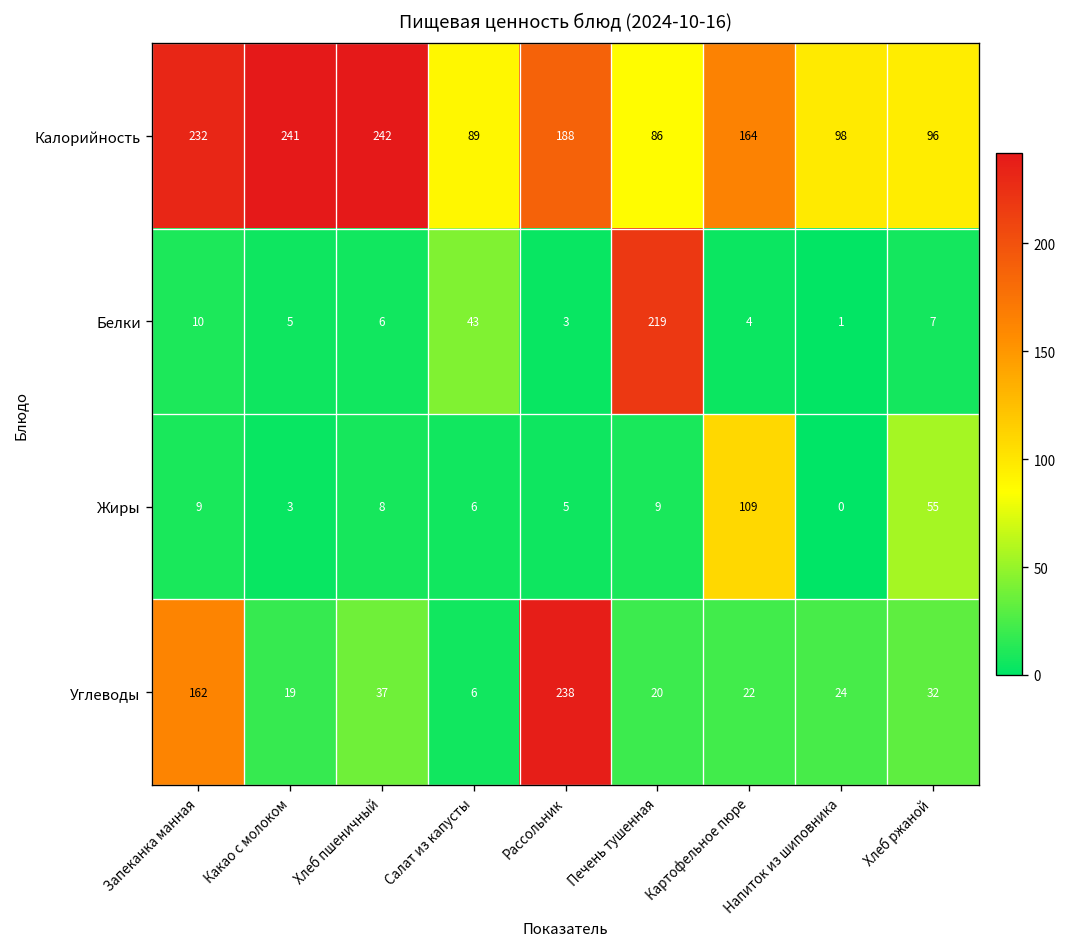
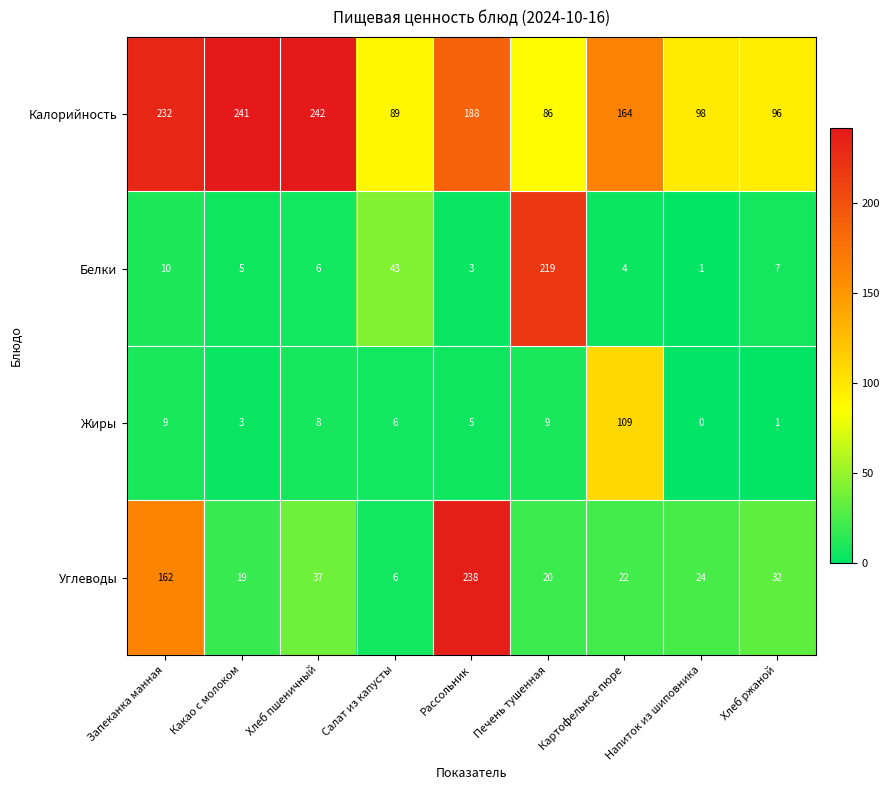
  {
    "Калорийность": {
      "Запеканка манная": 232,
      "Какао с молоком": 241,
      "Хлеб пшеничный": 242,
      "Салат из капусты": 89,
      "Рассольник": 188,
      "Печень тушенная": 86,
      "Картофельное пюре": 164,
      "Напиток из шиповника": 98,
      "Хлеб ржаной": 96
    },
    "Белки": {
      "Запеканка манная": 10,
      "Какао с молоком": 5,
      "Хлеб пшеничный": 6,
      "Салат из капусты": 43,
      "Рассольник": 3,
      "Печень тушенная": 219,
      "Картофельное пюре": 4,
      "Напиток из шиповника": 1,
      "Хлеб ржаной": 7
    },
    "Жиры": {
      "Запеканка манная": 9,
      "Какао с молоком": 3,
      "Хлеб пшеничный": 8,
      "Салат из капусты": 6,
      "Рассольник": 5,
      "Печень тушенная": 9,
      "Картофельное пюре": 109,
      "Напиток из шиповника": 0,
-     "Хлеб ржаной": 55
+     "Хлеб ржаной": 1
    },
    "Углеводы": {
      "Запеканка манная": 162,
      "Какао с молоком": 19,
      "Хлеб пшеничный": 37,
      "Салат из капусты": 6,
      "Рассольник": 238,
      "Печень тушенная": 20,
      "Картофельное пюре": 22,
      "Напиток из шиповника": 24,
      "Хлеб ржаной": 32
    }
  }
